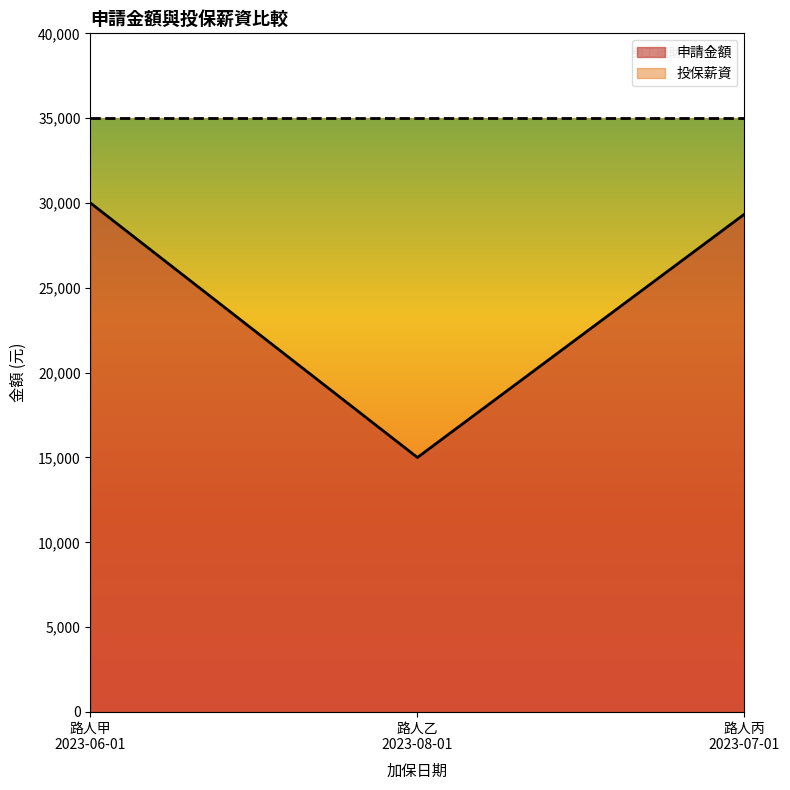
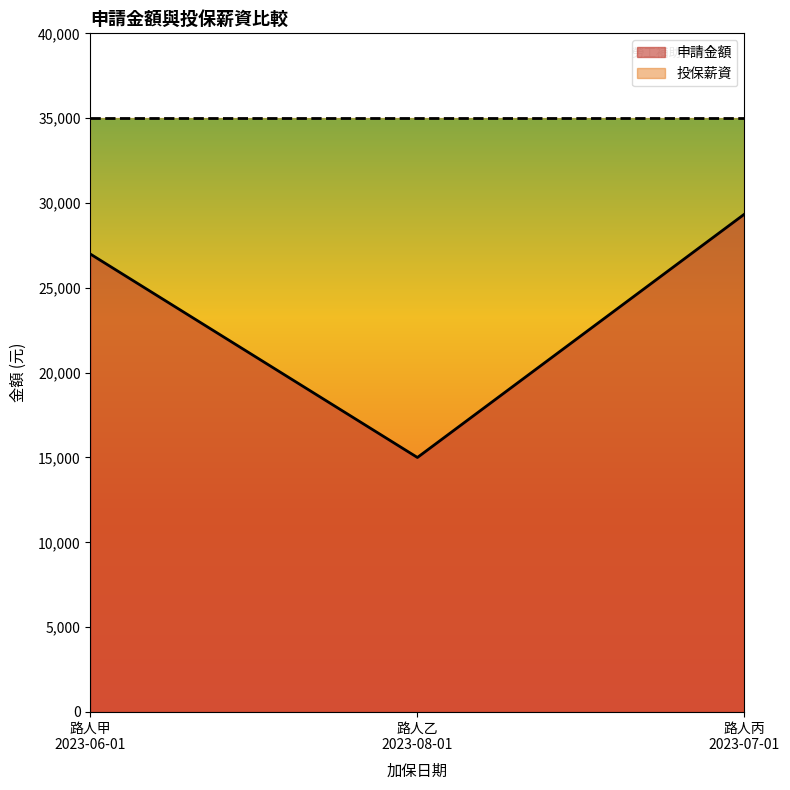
  {
    "申請金額": {
-     "路人甲 2023-06-01": "30,000",
+     "路人甲 2023-06-01": "27,000",
      "路人乙 2023-08-01": "15,000",
      "路人丙 2023-07-01": "29,300"
    },
    "投保薪資": {
      "路人甲 2023-06-01": "35,000",
      "路人乙 2023-08-01": "35,000",
      "路人丙 2023-07-01": "35,000"
    }
  }
